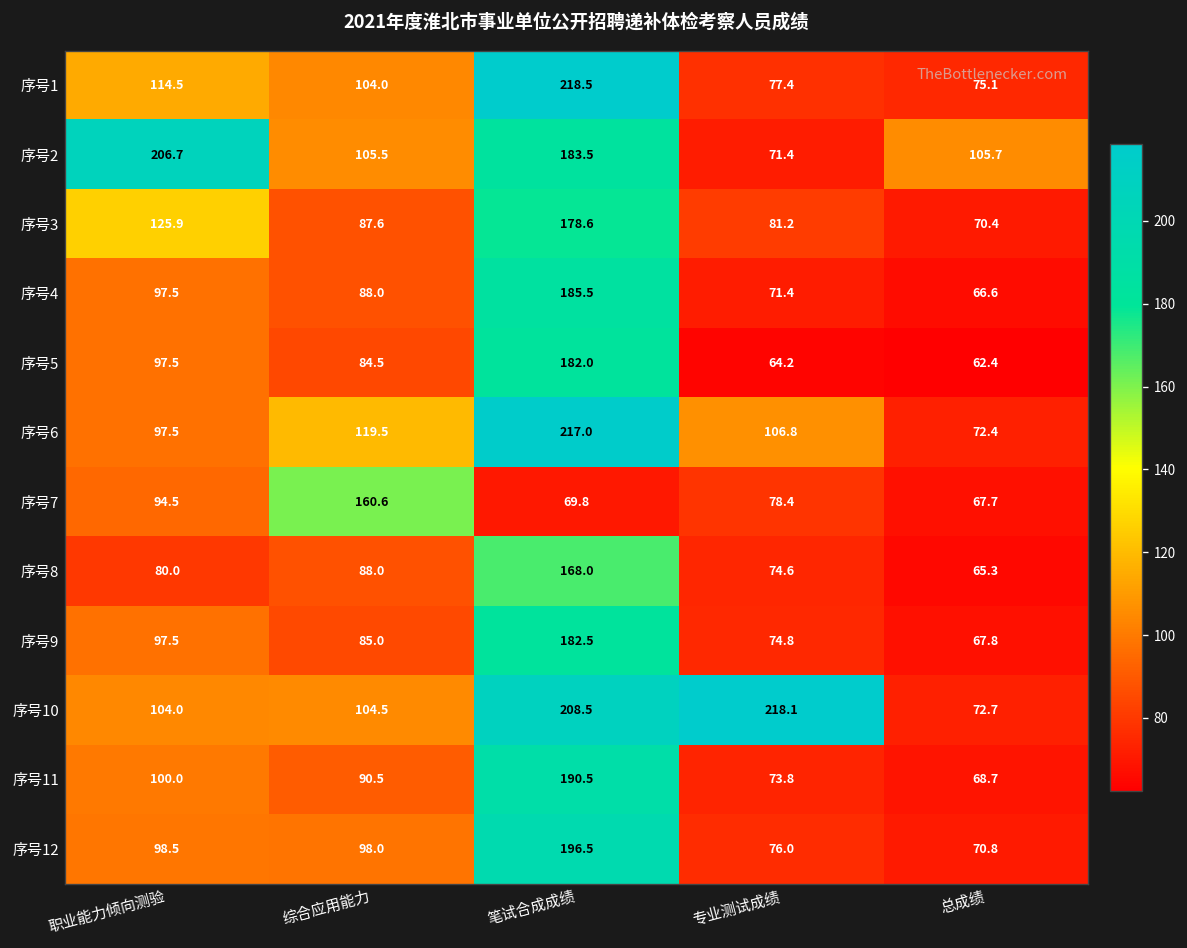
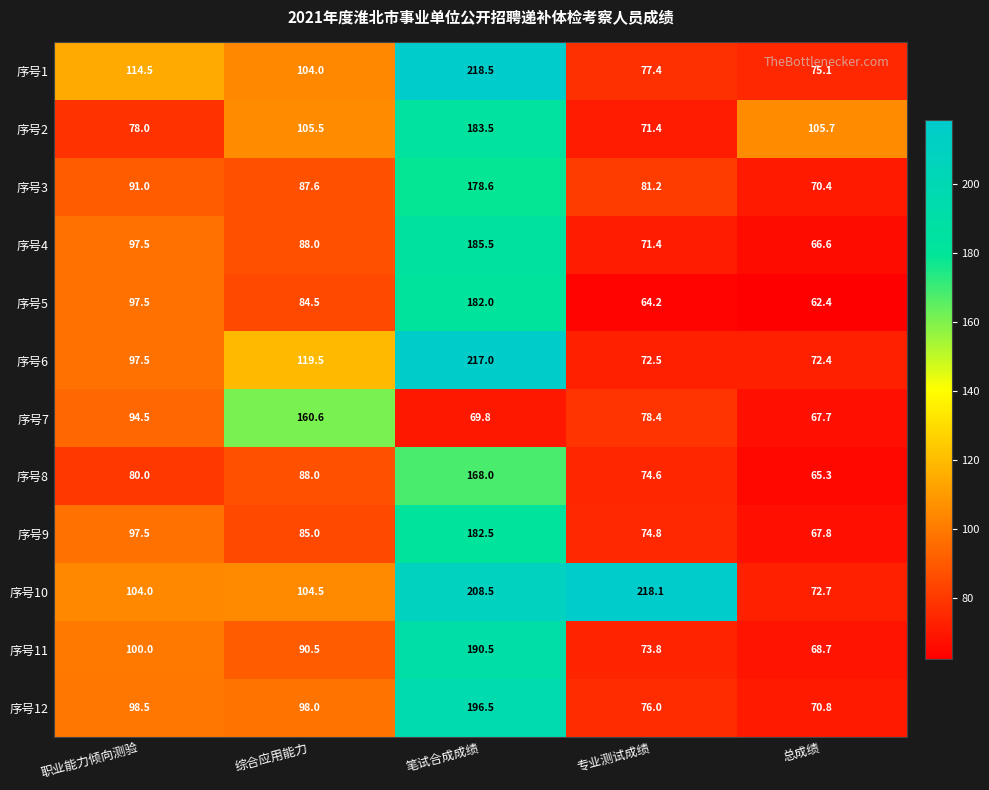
  {
    "序号1": {
      "职业能力倾向测验": 114.5,
      "综合应用能力": 104.0,
      "笔试合成成绩": 218.5,
      "专业测试成绩": 77.4
    },
    "序号2": {
-     "职业能力倾向测验": 206.7,
+     "职业能力倾向测验": 78.0,
      "综合应用能力": 105.5,
      "笔试合成成绩": 183.5,
      "专业测试成绩": 71.4,
      "总成绩": 105.7
    },
    "序号3": {
-     "职业能力倾向测验": 125.9,
+     "职业能力倾向测验": 91.0,
      "综合应用能力": 87.6,
      "笔试合成成绩": 178.6,
      "专业测试成绩": 81.2,
      "总成绩": 70.4
    },
    "序号4": {
      "职业能力倾向测验": 97.5,
      "综合应用能力": 88.0,
      "笔试合成成绩": 185.5,
      "专业测试成绩": 71.4,
      "总成绩": 66.6
    },
    "序号5": {
      "职业能力倾向测验": 97.5,
      "综合应用能力": 84.5,
      "笔试合成成绩": 182.0,
      "专业测试成绩": 64.2,
      "总成绩": 62.4
    },
    "序号6": {
      "职业能力倾向测验": 97.5,
      "综合应用能力": 119.5,
      "笔试合成成绩": 217.0,
-     "专业测试成绩": 106.8,
+     "专业测试成绩": 72.5,
      "总成绩": 72.4
    },
    "序号7": {
      "职业能力倾向测验": 94.5,
      "综合应用能力": 160.6,
      "笔试合成成绩": 69.8,
      "专业测试成绩": 78.4,
      "总成绩": 67.7
    },
    "序号8": {
      "职业能力倾向测验": 80.0,
      "综合应用能力": 88.0,
      "笔试合成成绩": 168.0,
      "专业测试成绩": 74.6,
      "总成绩": 65.3
    },
    "序号9": {
      "职业能力倾向测验": 97.5,
      "综合应用能力": 85.0,
      "笔试合成成绩": 182.5,
      "专业测试成绩": 74.8,
      "总成绩": 67.8
    },
    "序号10": {
      "职业能力倾向测验": 104.0,
      "综合应用能力": 104.5,
      "笔试合成成绩": 208.5,
      "专业测试成绩": 218.1,
      "总成绩": 72.7
    },
    "序号11": {
      "职业能力倾向测验": 100.0,
      "综合应用能力": 90.5,
      "笔试合成成绩": 190.5,
      "专业测试成绩": 73.8,
      "总成绩": 68.7
    },
    "序号12": {
      "职业能力倾向测验": 98.5,
      "综合应用能力": 98.0,
      "笔试合成成绩": 196.5,
      "专业测试成绩": 76.0,
      "总成绩": 70.8
    }
  }
